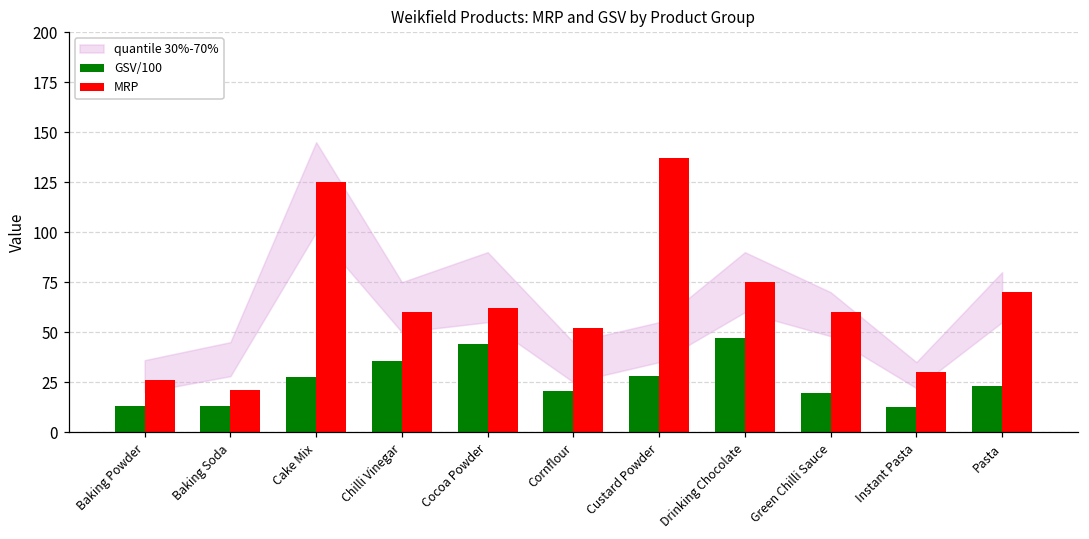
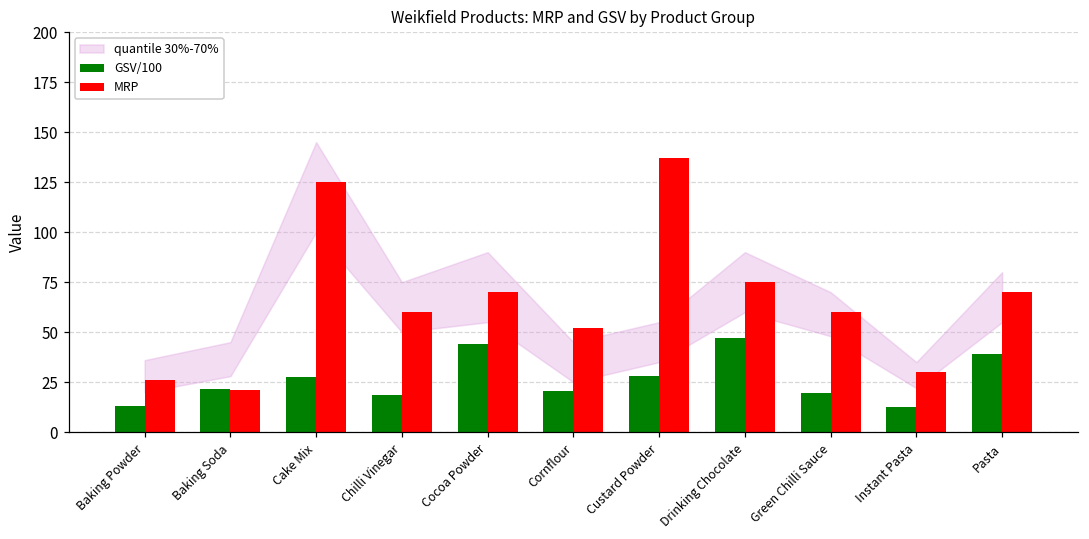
  {
    "GSV/100": {
      "Baking Powder": 13,
-     "Baking Soda": 13,
+     "Baking Soda": 22,
      "Cake Mix": 27,
-     "Chilli Vinegar": 36,
+     "Chilli Vinegar": 19,
      "Cocoa Powder": 44,
      "Cornflour": 21,
      "Custard Powder": 28,
      "Drinking Chocolate": 47,
      "Green Chilli Sauce": 20,
      "Instant Pasta": 12,
-     "Pasta": 23
+     "Pasta": 39
    },
    "MRP": {
      "Baking Powder": 26,
      "Baking Soda": 21,
      "Cake Mix": 125,
      "Chilli Vinegar": 60,
-     "Cocoa Powder": 62,
+     "Cocoa Powder": 70,
      "Cornflour": 52,
      "Custard Powder": 137,
      "Drinking Chocolate": 75,
      "Green Chilli Sauce": 60,
      "Instant Pasta": 30,
      "Pasta": 70
    }
  }
